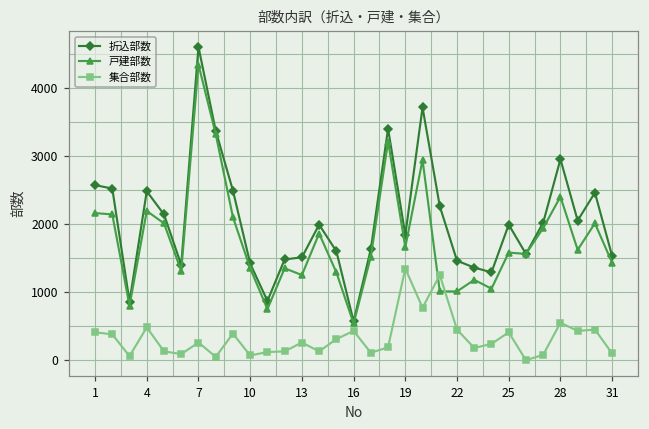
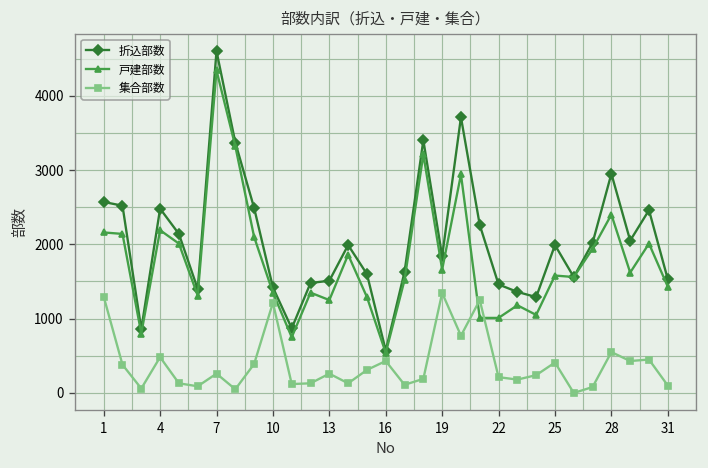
  {
    "集合部数": {
-     "1": 400,
+     "1": 1300,
      "4": 500,
      "7": 300,
-     "10": 100,
+     "10": 1200,
      "13": 300,
      "16": 400,
      "19": 1300,
-     "22": 500,
+     "22": 200,
      "25": 400,
      "28": 600,
      "31": 100
    }
  }
